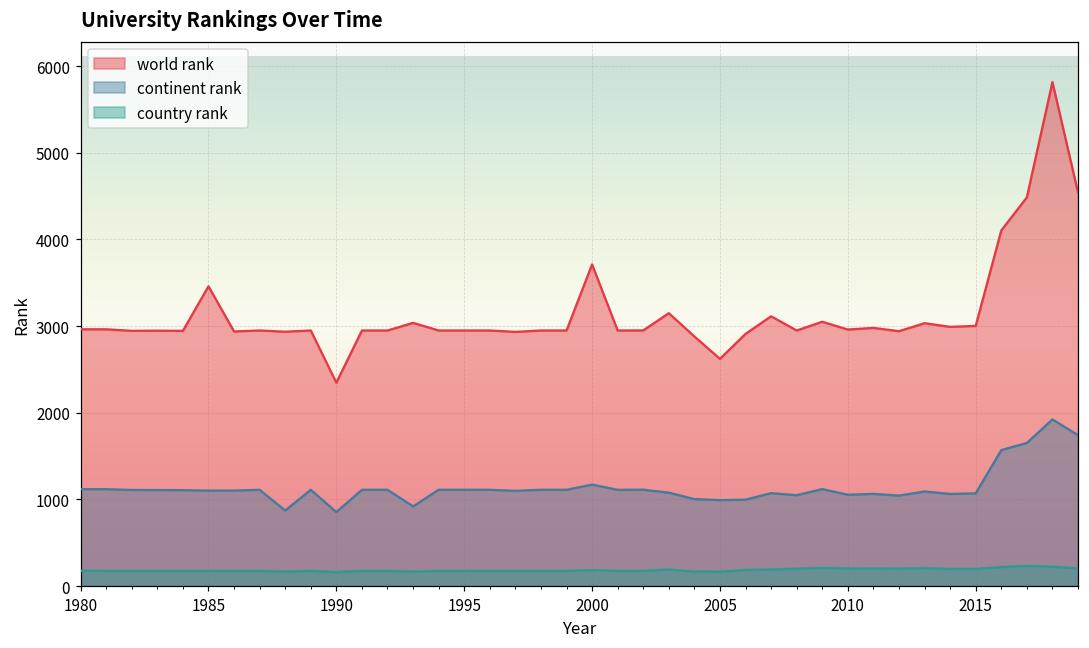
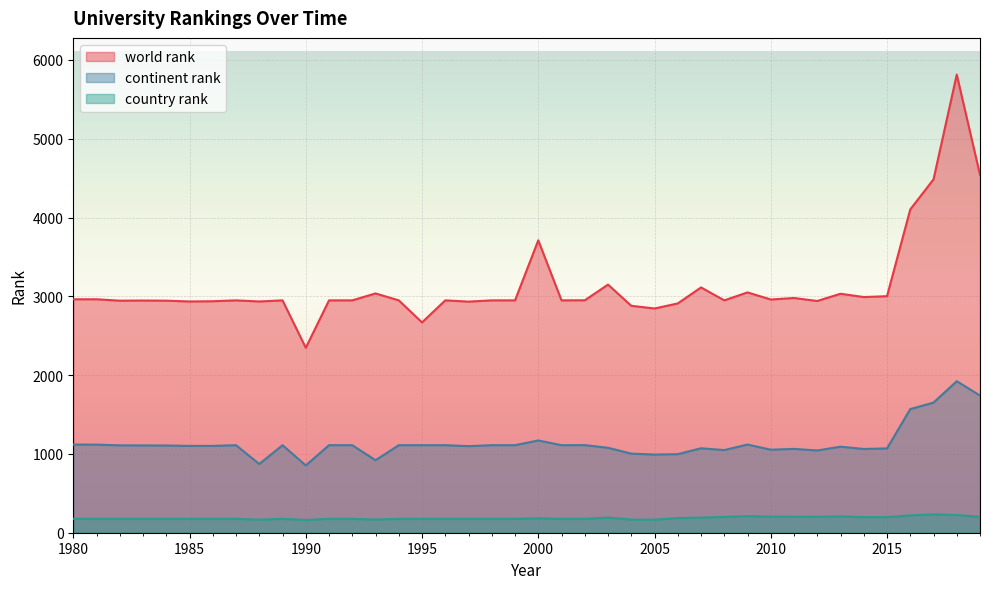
  {
    "world rank": {
      "1980": 3000,
-     "1985": 3500,
+     "1985": 2900,
      "1990": 2300,
-     "1995": 2900,
+     "1995": 2700,
      "2000": 3700,
-     "2005": 2600,
+     "2005": 2800,
      "2010": 3000,
      "2015": 3000
    }
  }
